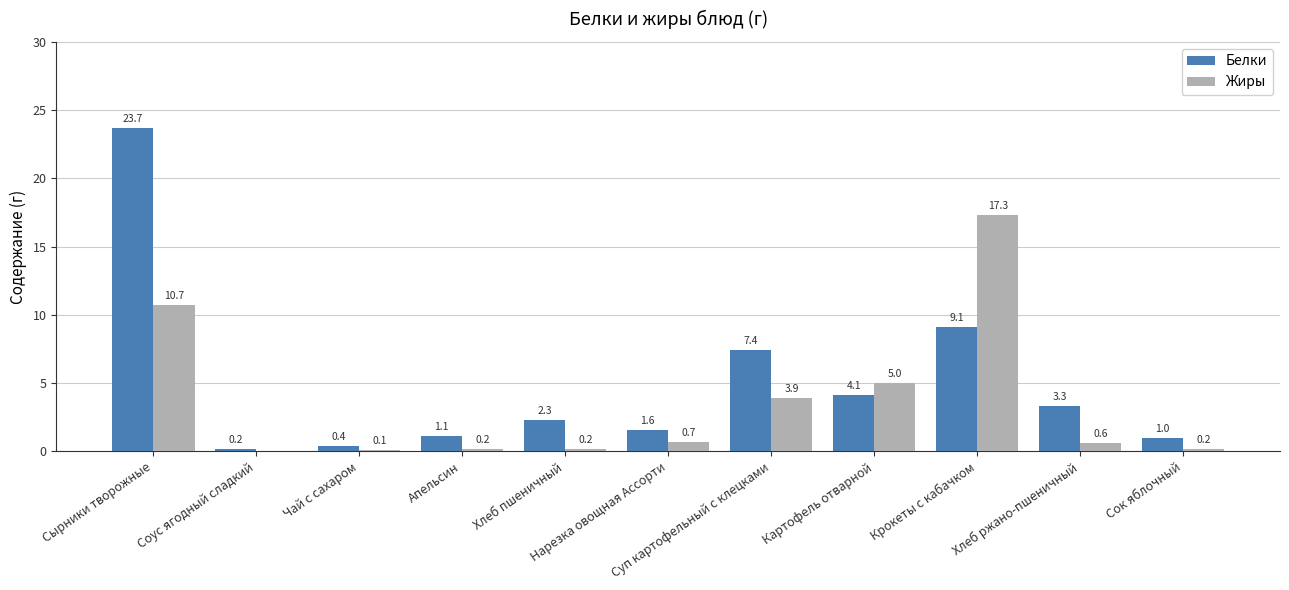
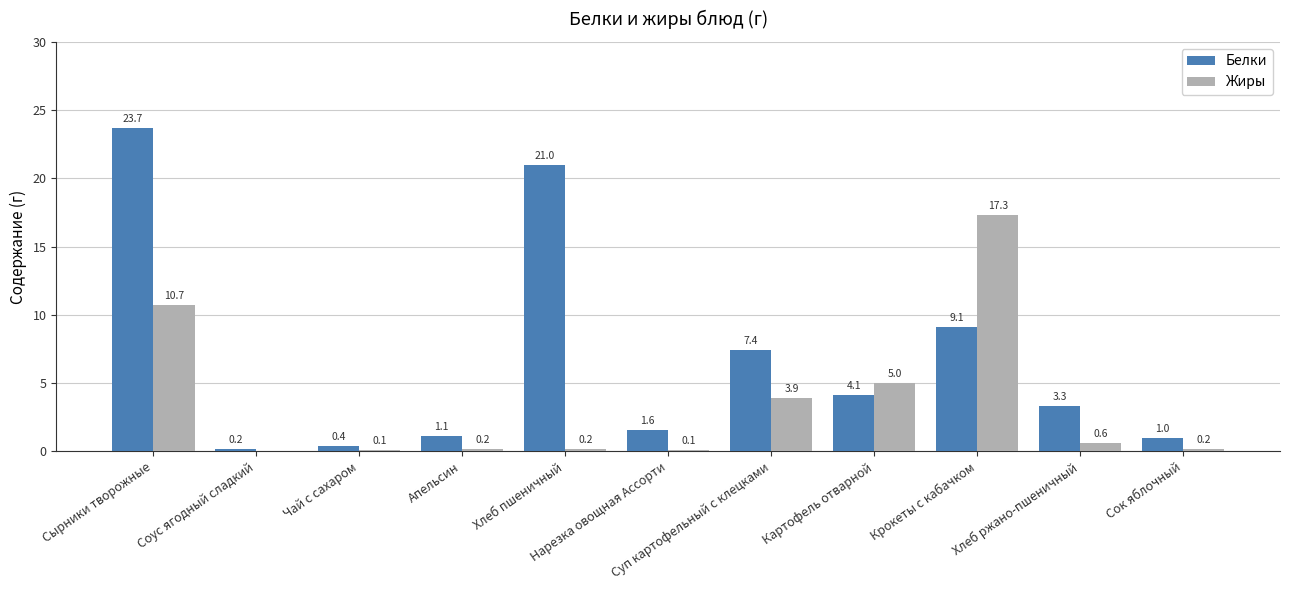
  {
    "Белки": {
      "Сырники творожные": 23.7,
      "Соус ягодный сладкий": 0.2,
      "Чай с сахаром": 0.4,
      "Апельсин": 1.1,
-     "Хлеб пшеничный": 2.3,
+     "Хлеб пшеничный": 21.0,
      "Нарезка овощная Ассорти": 1.6,
      "Суп картофельный с клецками": 7.4,
      "Картофель отварной": 4.1,
      "Крокеты с кабачком": 9.1,
      "Хлеб ржано-пшеничный": 3.3,
      "Сок яблочный": 1.0
    },
    "Жиры": {
      "Сырники творожные": 10.7,
      "Чай с сахаром": 0.1,
      "Апельсин": 0.2,
      "Хлеб пшеничный": 0.2,
-     "Нарезка овощная Ассорти": 0.7,
+     "Нарезка овощная Ассорти": 0.1,
      "Суп картофельный с клецками": 3.9,
      "Картофель отварной": 5.0,
      "Крокеты с кабачком": 17.3,
      "Хлеб ржано-пшеничный": 0.6,
      "Сок яблочный": 0.2
    }
  }
